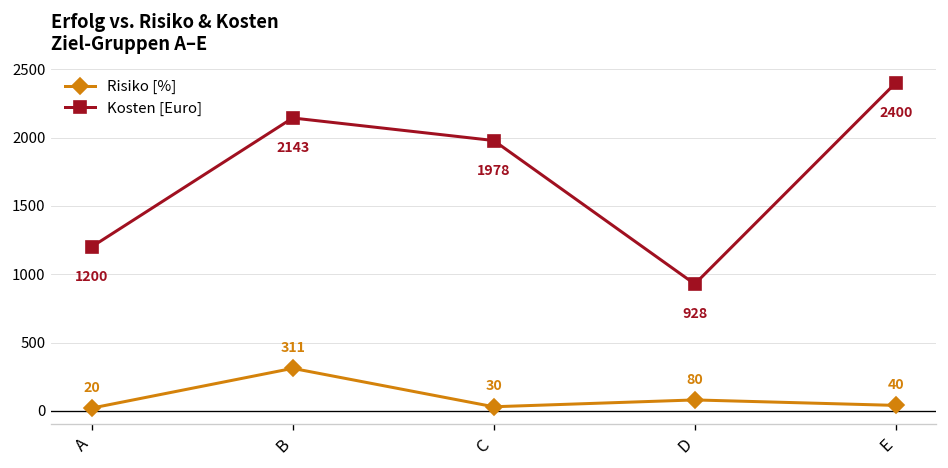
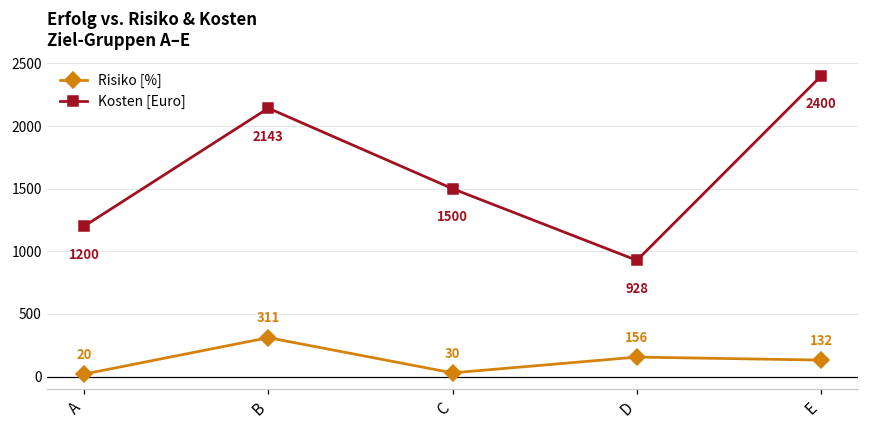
  {
    "Risiko [%]": {
      "A": 20,
      "B": 311,
      "C": 30,
-     "D": 80,
-     "E": 40
+     "D": 156,
+     "E": 132
    },
    "Kosten [Euro]": {
      "A": 1200,
      "B": 2143,
-     "C": 1978,
+     "C": 1500,
      "D": 928,
      "E": 2400
    }
  }
